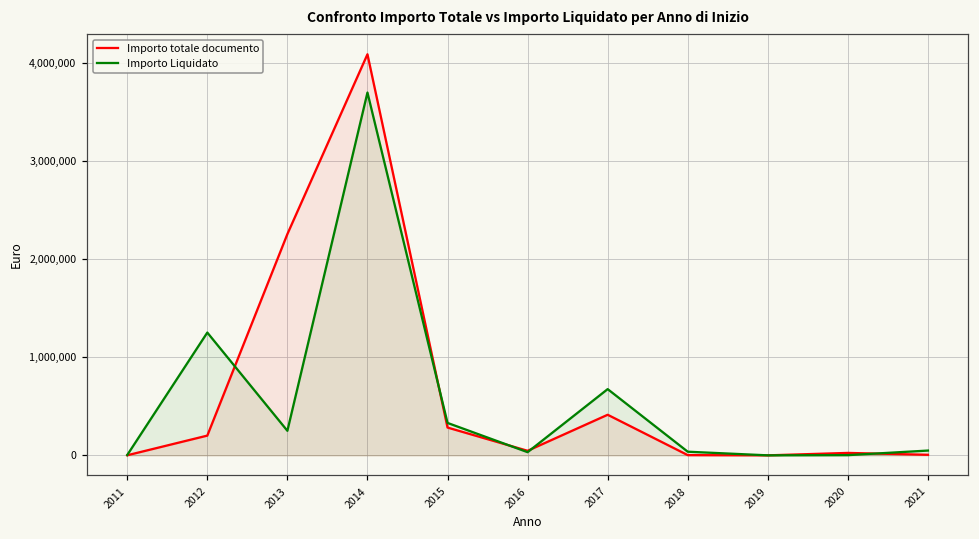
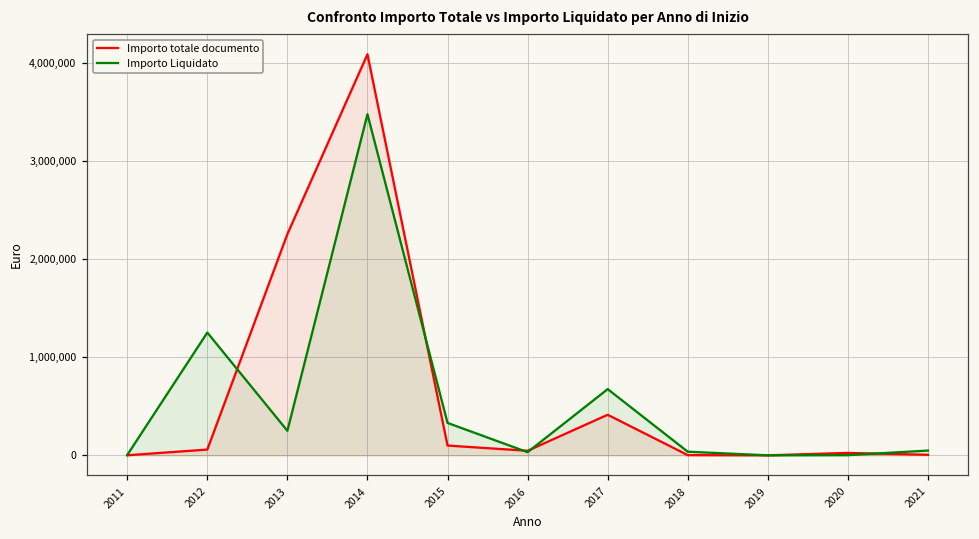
  {
    "Importo totale documento": {
-     "2012": "200,000",
+     "2012": "100,000",
      "2013": "2,300,000",
      "2014": "4,100,000",
-     "2015": "300,000",
+     "2015": "100,000",
      "2017": "400,000",
      "2018": "0",
      "2021": "0"
    },
    "Importo Liquidato": {
      "2012": "1,300,000",
      "2013": "300,000",
-     "2014": "3,700,000",
+     "2014": "3,500,000",
      "2015": "300,000",
      "2017": "700,000",
      "2018": "0",
      "2021": "0"
    }
  }
